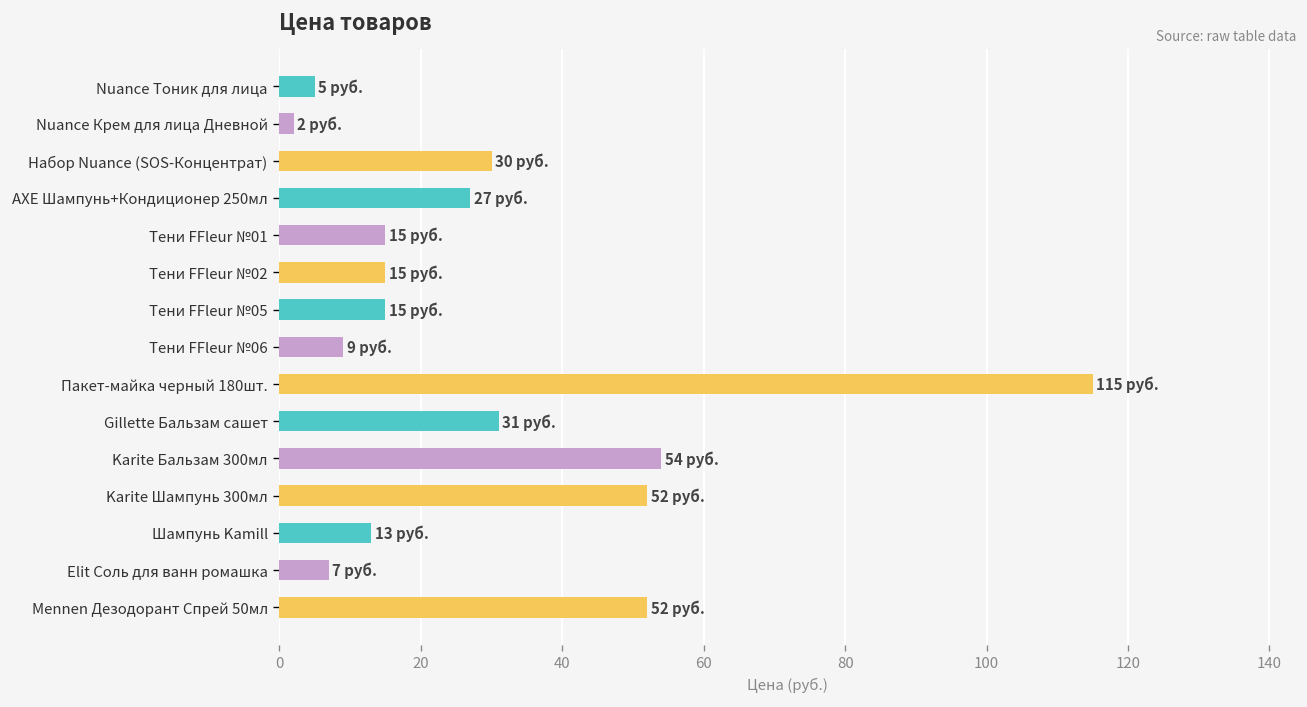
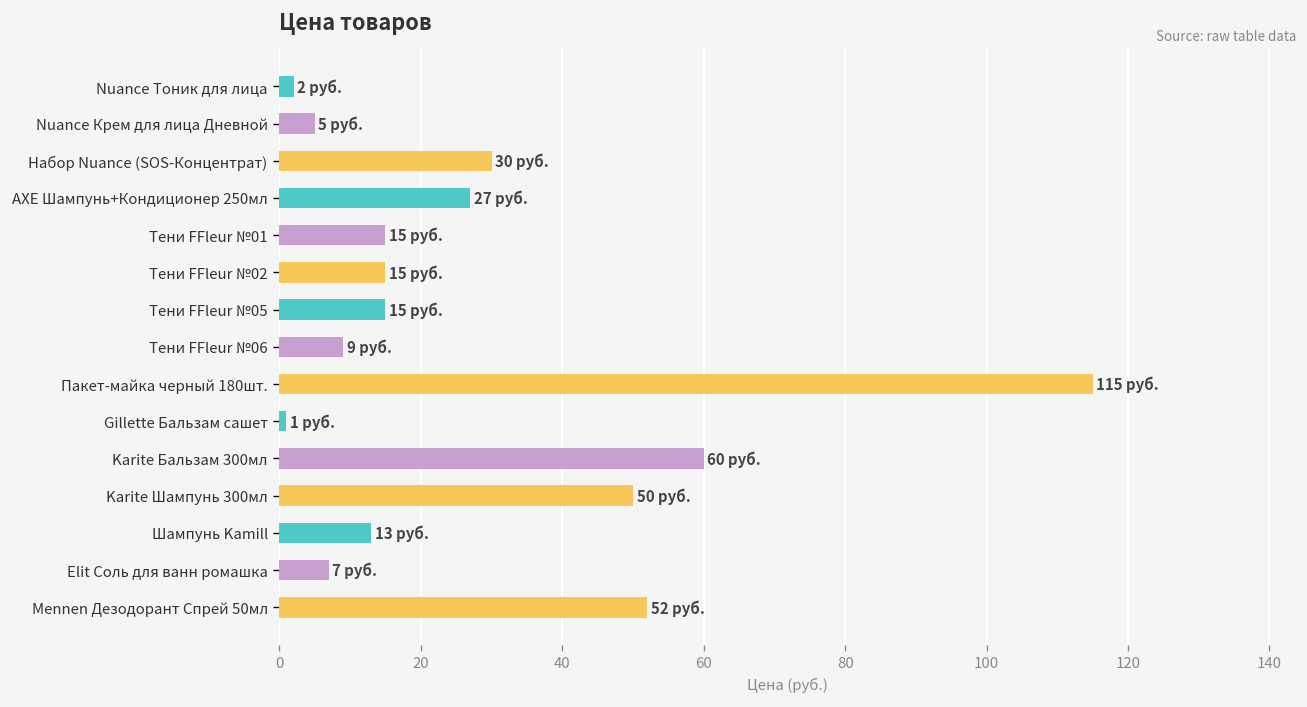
  {
-   "Nuance Тоник для лица": 5,
-   "Nuance Крем для лица Дневной": 2,
+   "Nuance Тоник для лица": 2,
+   "Nuance Крем для лица Дневной": 5,
    "Набор Nuance (SOS-Концентрат)": 30,
    "AXE Шампунь+Кондиционер 250мл": 27,
    "Тени FFleur №01": 15,
    "Тени FFleur №02": 15,
    "Тени FFleur №05": 15,
    "Тени FFleur №06": 9,
    "Пакет-майка черный 180шт.": 115,
-   "Gillette Бальзам сашет": 31,
-   "Karite Бальзам 300мл": 54,
-   "Karite Шампунь 300мл": 52,
+   "Gillette Бальзам сашет": 1,
+   "Karite Бальзам 300мл": 60,
+   "Karite Шампунь 300мл": 50,
    "Шампунь Kamill": 13,
    "Elit Соль для ванн ромашка": 7,
    "Mennen Дезодорант Спрей 50мл": 52
  }
